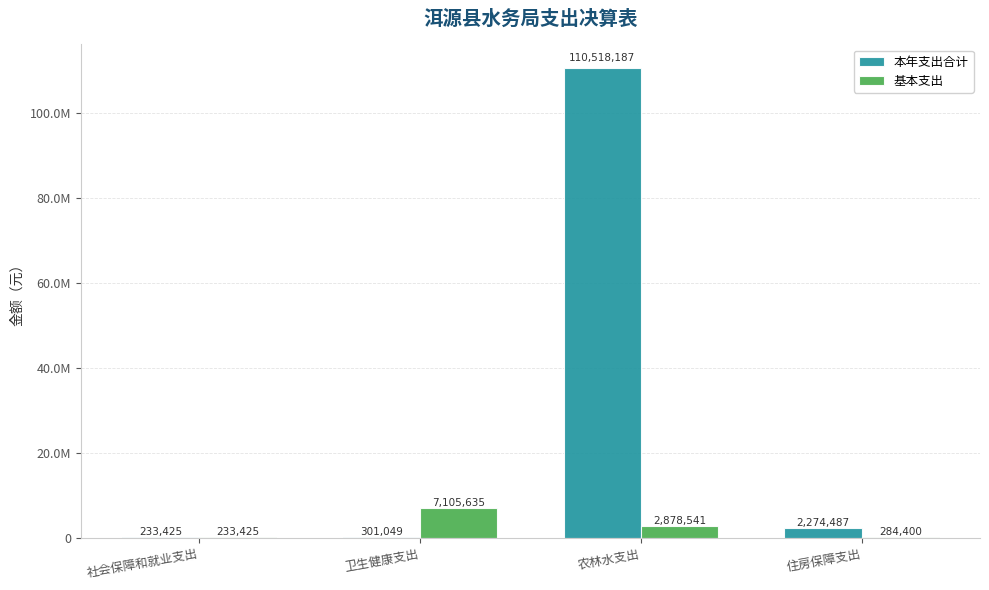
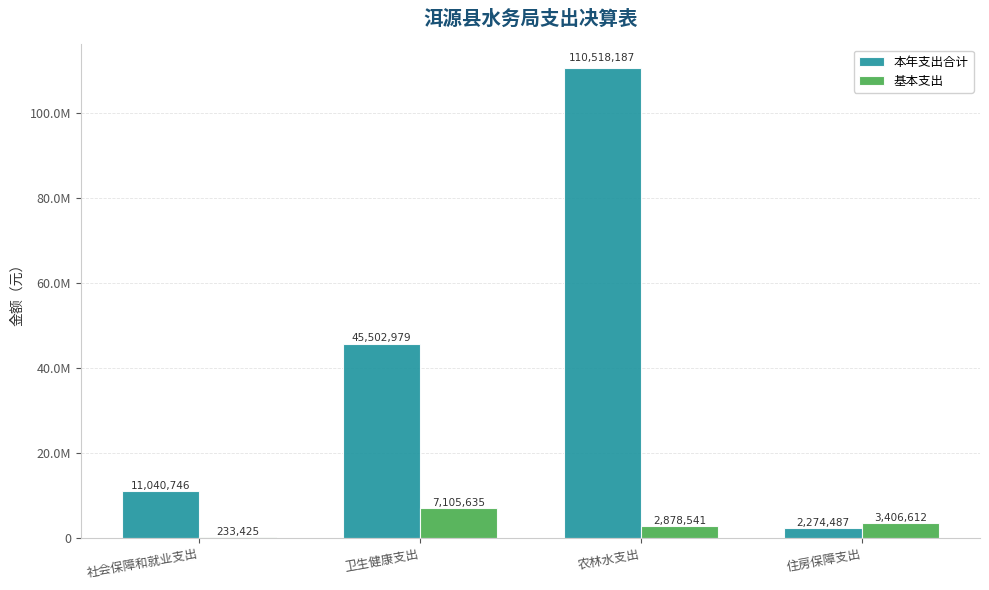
  {
    "本年支出合计": {
-     "社会保障和就业支出": "233,425",
-     "卫生健康支出": "301,049",
+     "社会保障和就业支出": "11,040,746",
+     "卫生健康支出": "45,502,979",
      "农林水支出": "110,518,187",
      "住房保障支出": "2,274,487"
    },
    "基本支出": {
      "社会保障和就业支出": "233,425",
      "卫生健康支出": "7,105,635",
      "农林水支出": "2,878,541",
-     "住房保障支出": "284,400"
+     "住房保障支出": "3,406,612"
    }
  }
